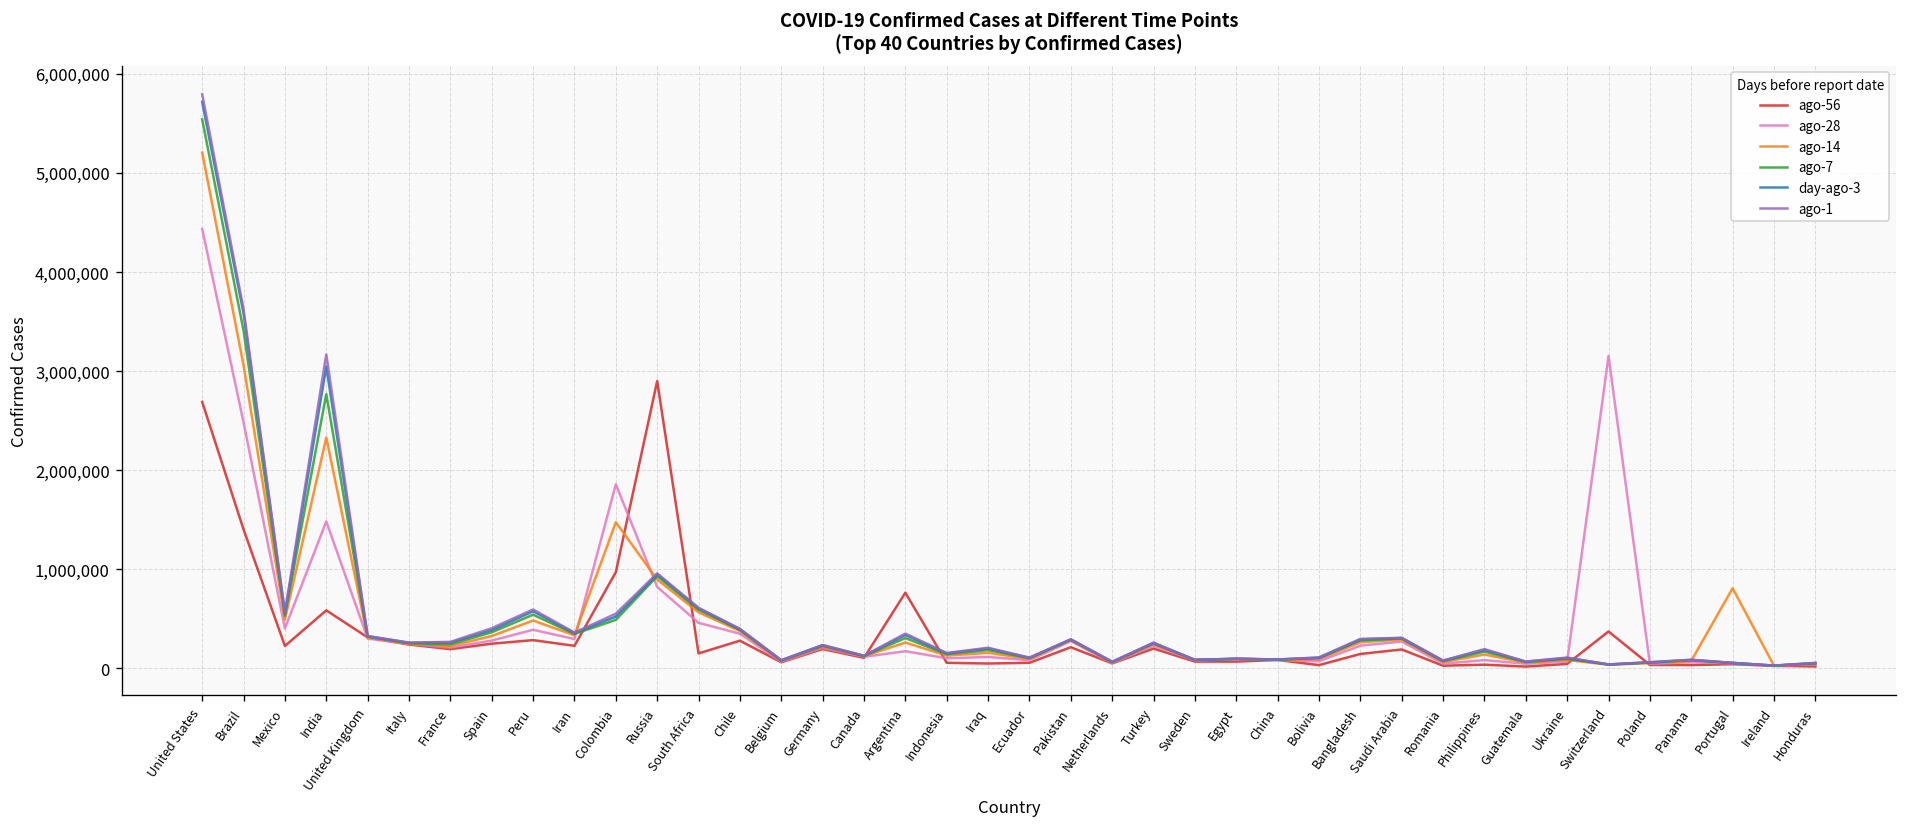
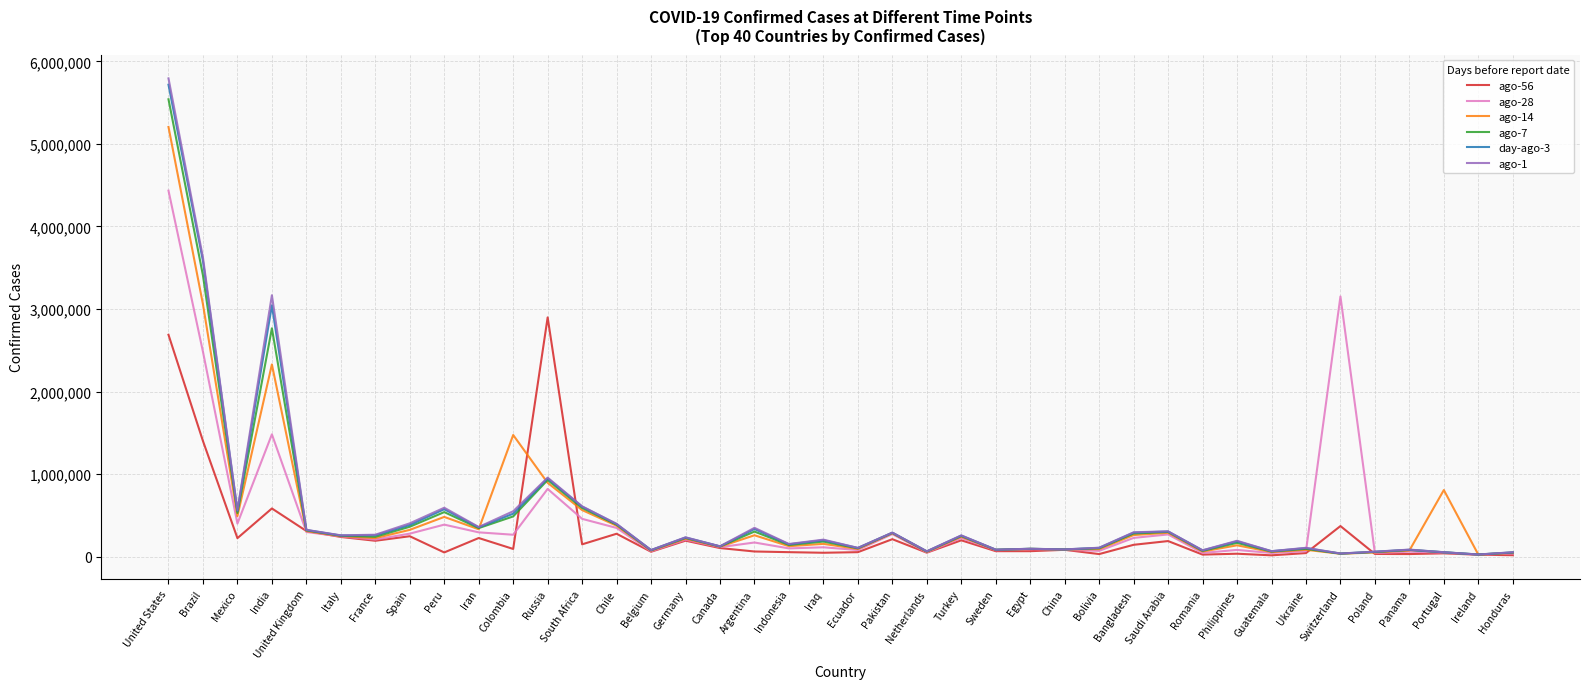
  {
    "ago-56": {
      "United States": "2,700,000",
      "Brazil": "1,400,000",
      "Mexico": "200,000",
      "India": "600,000",
      "Spain": "200,000",
-     "Peru": "300,000",
+     "Peru": "100,000",
      "Iran": "200,000",
-     "Colombia": "1,000,000",
+     "Colombia": "100,000",
      "Russia": "2,900,000",
      "South Africa": "200,000",
      "Chile": "300,000",
-     "Argentina": "800,000",
+     "Argentina": "100,000",
      "Indonesia": "100,000",
      "Iraq": "0",
      "Pakistan": "200,000",
      "Bolivia": "0",
      "Bangladesh": "100,000",
      "Saudi Arabia": "200,000",
      "Philippines": "0",
      "Switzerland": "400,000"
    },
    "ago-28": {
      "United States": "4,400,000",
      "Brazil": "2,500,000",
      "Mexico": "400,000",
      "India": "1,500,000",
      "Spain": "300,000",
      "Peru": "400,000",
      "Iran": "300,000",
-     "Colombia": "1,900,000",
+     "Colombia": "300,000",
      "Russia": "800,000",
      "South Africa": "500,000",
      "Argentina": "200,000",
      "Iraq": "100,000",
      "Bangladesh": "200,000",
      "Philippines": "100,000",
      "Switzerland": "3,200,000"
    },
    "ago-14": {
      "United States": "5,200,000",
      "Brazil": "3,100,000",
      "Mexico": "500,000",
      "India": "2,300,000",
      "Spain": "300,000",
      "Peru": "500,000",
      "Colombia": "1,500,000",
      "Russia": "900,000",
      "Argentina": "300,000",
      "Portugal": "800,000"
    },
    "ago-7": {
      "United States": "5,500,000",
      "Brazil": "3,400,000",
      "India": "2,800,000",
      "Peru": "500,000",
      "Colombia": "500,000",
      "Argentina": "300,000"
    },
    "day-ago-3": {
      "United States": "5,700,000",
      "Brazil": "3,600,000",
      "India": "3,000,000"
    },
    "ago-1": {
      "United States": "5,800,000",
      "Brazil": "3,600,000",
      "India": "3,200,000"
    }
  }
